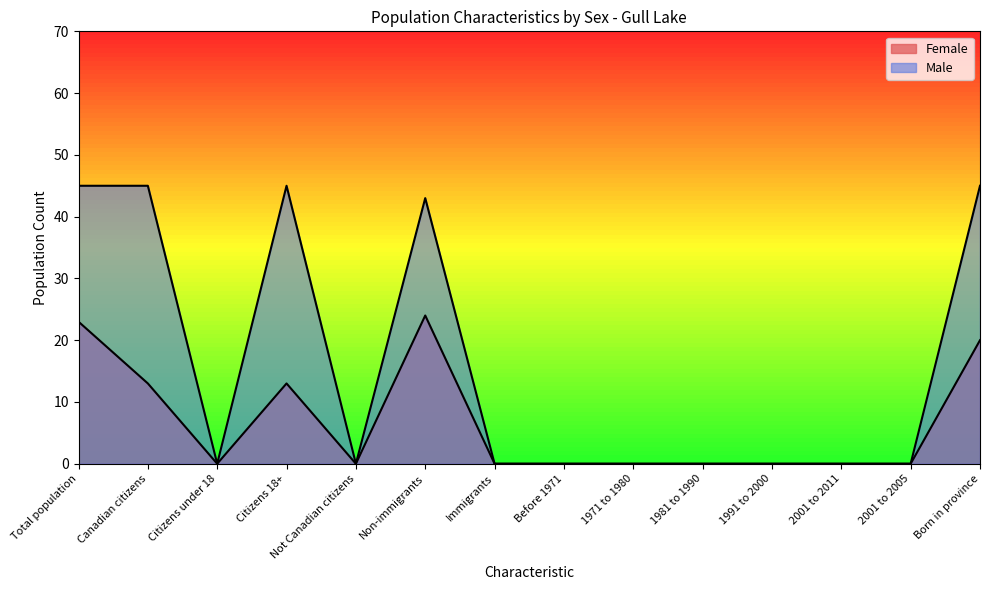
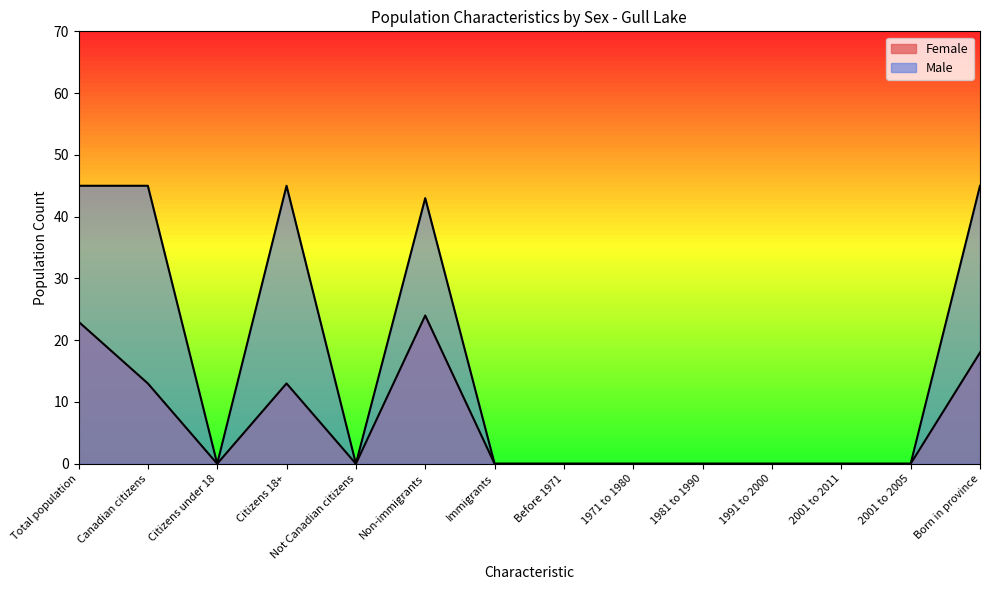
  {
    "Female": {
      "Total population": 23,
      "Canadian citizens": 13,
      "Citizens 18+": 13,
      "Non-immigrants": 24,
-     "Born in province": 20
+     "Born in province": 18
    },
    "Male": {
      "Total population": 45,
      "Canadian citizens": 45,
      "Citizens 18+": 45,
      "Non-immigrants": 43,
      "Born in province": 45
    }
  }
